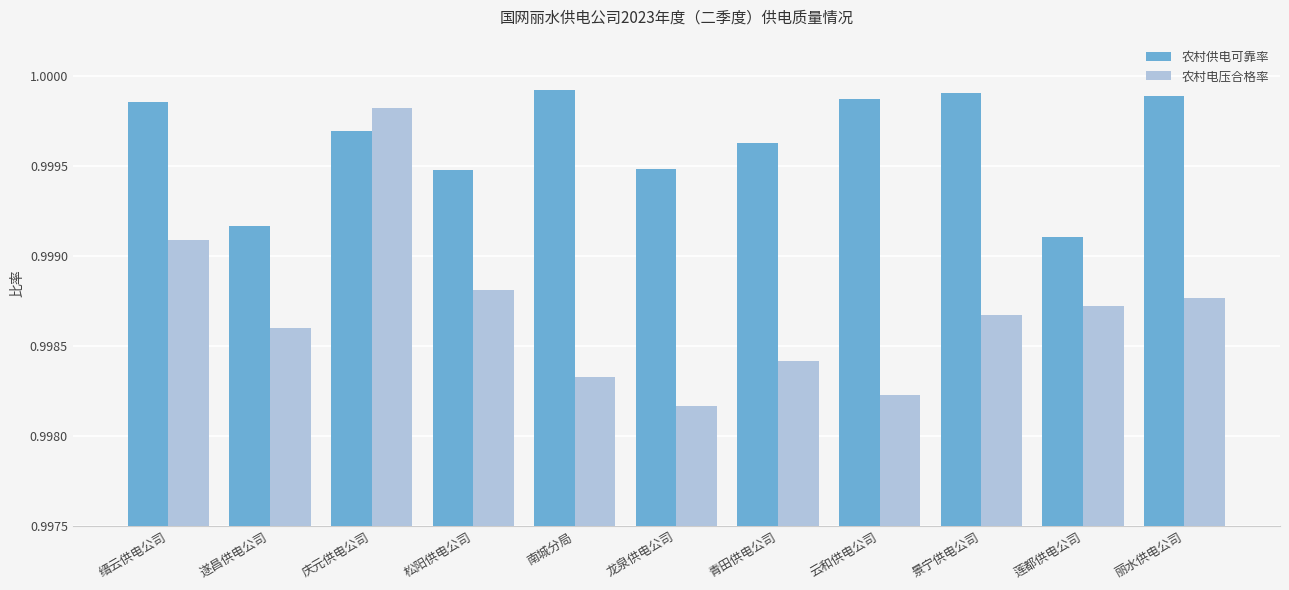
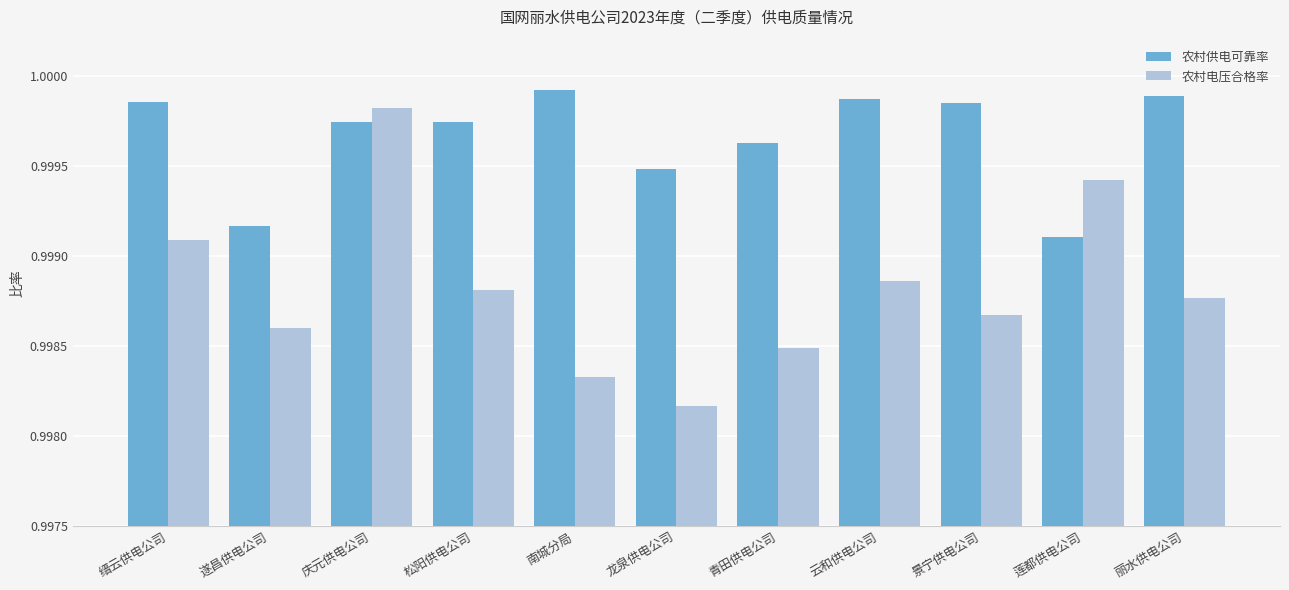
  {
    "农村供电可靠率": {
      "缙云供电公司": 0.99985,
      "遂昌供电公司": 0.99917,
-     "庆元供电公司": 0.99970,
-     "松阳供电公司": 0.99948,
+     "庆元供电公司": 0.99975,
+     "松阳供电公司": 0.99974,
      "南城分局": 0.99992,
      "龙泉供电公司": 0.99948,
      "青田供电公司": 0.99963,
      "云和供电公司": 0.99987,
-     "景宁供电公司": 0.99990,
+     "景宁供电公司": 0.99985,
      "莲都供电公司": 0.99911,
      "丽水供电公司": 0.99989
    },
    "农村电压合格率": {
      "缙云供电公司": 0.99909,
      "遂昌供电公司": 0.99860,
      "庆元供电公司": 0.99982,
      "松阳供电公司": 0.99881,
      "南城分局": 0.99833,
      "龙泉供电公司": 0.99817,
-     "青田供电公司": 0.99842,
-     "云和供电公司": 0.99823,
+     "青田供电公司": 0.99849,
+     "云和供电公司": 0.99886,
      "景宁供电公司": 0.99867,
-     "莲都供电公司": 0.99872,
+     "莲都供电公司": 0.99942,
      "丽水供电公司": 0.99877
    }
  }
